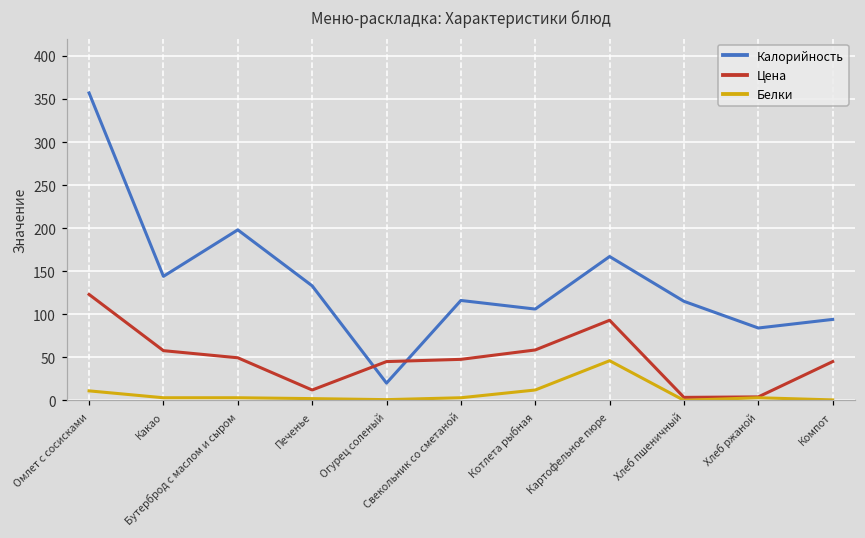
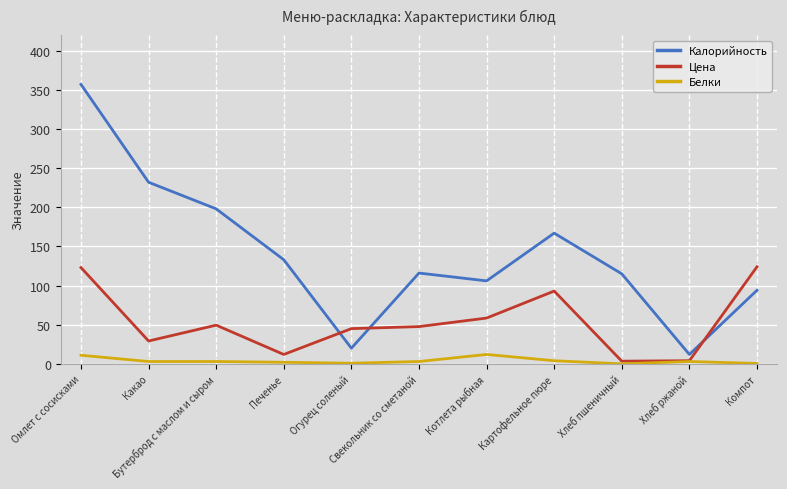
  {
    "Калорийность": {
      "Омлет с сосисками": 360,
-     "Какао": 140,
+     "Какао": 230,
      "Бутерброд с маслом и сыром": 200,
      "Печенье": 130,
      "Огурец соленый": 20,
      "Свекольник со сметаной": 120,
      "Котлета рыбная": 110,
      "Картофельное пюре": 170,
      "Хлеб пшеничный": 120,
-     "Хлеб ржаной": 80,
+     "Хлеб ржаной": 10,
      "Компот": 90
    },
    "Цена": {
      "Омлет с сосисками": 120,
-     "Какао": 60,
+     "Какао": 30,
      "Бутерброд с маслом и сыром": 50,
      "Печенье": 10,
      "Огурец соленый": 50,
      "Свекольник со сметаной": 50,
      "Котлета рыбная": 60,
      "Картофельное пюре": 90,
      "Хлеб пшеничный": 0,
-     "Компот": 50
+     "Компот": 120
    },
    "Белки": {
      "Омлет с сосисками": 10,
      "Какао": 0,
      "Бутерброд с маслом и сыром": 0,
      "Печенье": 0,
      "Огурец соленый": 0,
      "Свекольник со сметаной": 0,
      "Котлета рыбная": 10,
-     "Картофельное пюре": 50,
+     "Картофельное пюре": 0,
      "Хлеб пшеничный": 0,
      "Компот": 0
    }
  }
